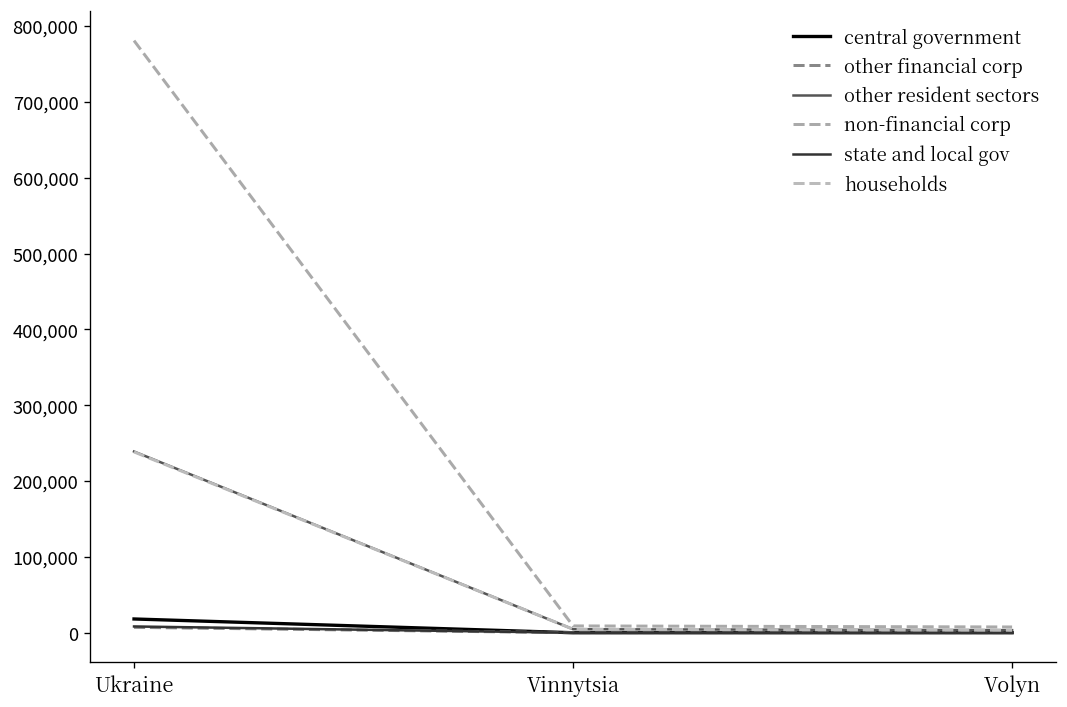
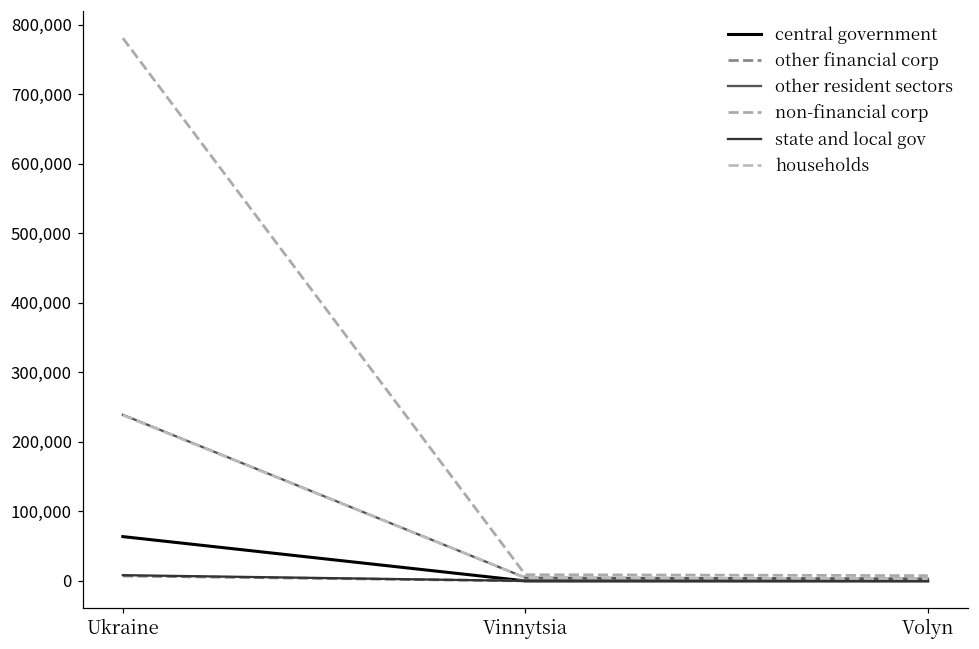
  {
    "central government": {
-     "Ukraine": "20,000"
+     "Ukraine": "60,000"
    }
  }
